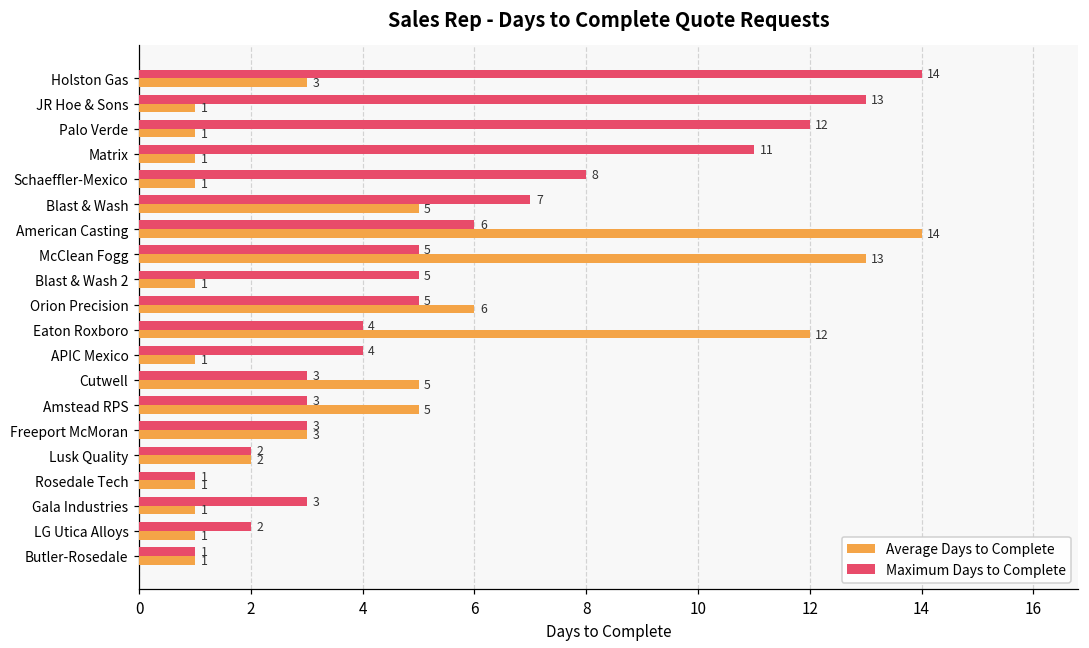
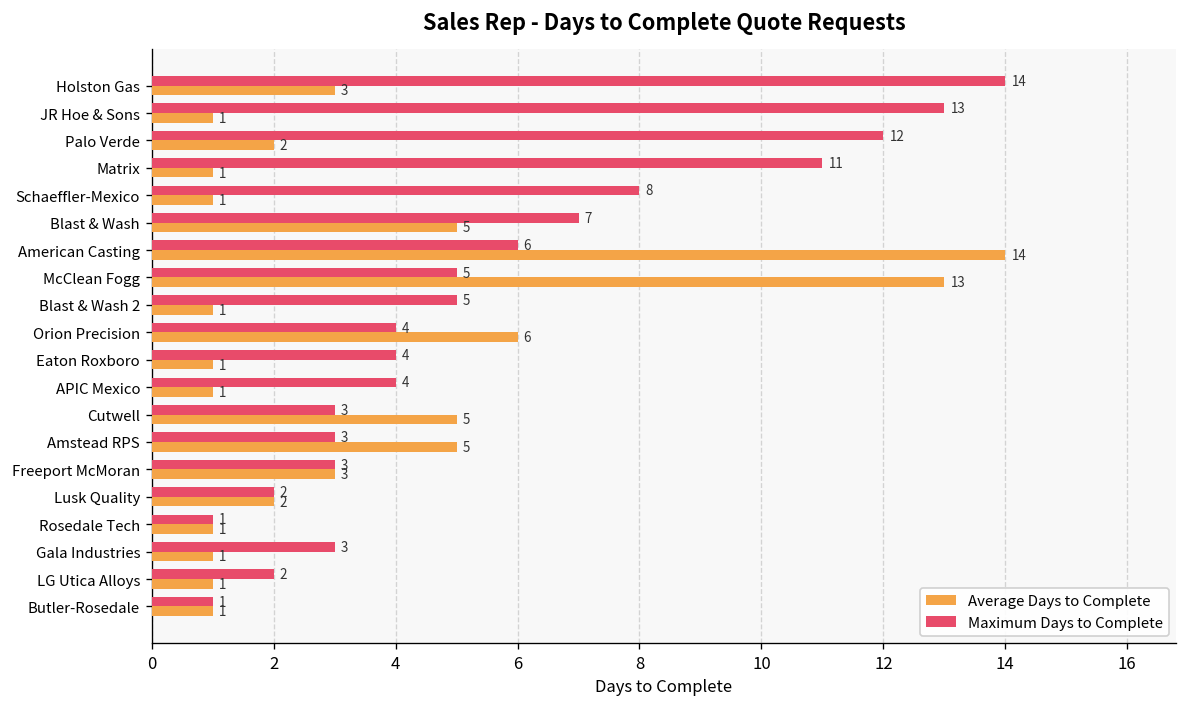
  {
    "Average Days to Complete": {
      "Holston Gas": 3,
      "JR Hoe & Sons": 1,
-     "Palo Verde": 1,
+     "Palo Verde": 2,
      "Matrix": 1,
      "Schaeffler-Mexico": 1,
      "Blast & Wash": 5,
      "American Casting": 14,
      "McClean Fogg": 13,
      "Blast & Wash 2": 1,
      "Orion Precision": 6,
-     "Eaton Roxboro": 12,
+     "Eaton Roxboro": 1,
      "APIC Mexico": 1,
      "Cutwell": 5,
      "Amstead RPS": 5,
      "Gala Industries": 1,
      "LG Utica Alloys": 1
    },
    "Maximum Days to Complete": {
      "Holston Gas": 14,
      "JR Hoe & Sons": 13,
      "Palo Verde": 12,
      "Matrix": 11,
      "Schaeffler-Mexico": 8,
      "Blast & Wash": 7,
      "American Casting": 6,
      "McClean Fogg": 5,
      "Blast & Wash 2": 5,
-     "Orion Precision": 5,
+     "Orion Precision": 4,
      "Eaton Roxboro": 4,
      "APIC Mexico": 4,
      "Cutwell": 3,
      "Amstead RPS": 3,
      "Gala Industries": 3,
      "LG Utica Alloys": 2
    }
  }
